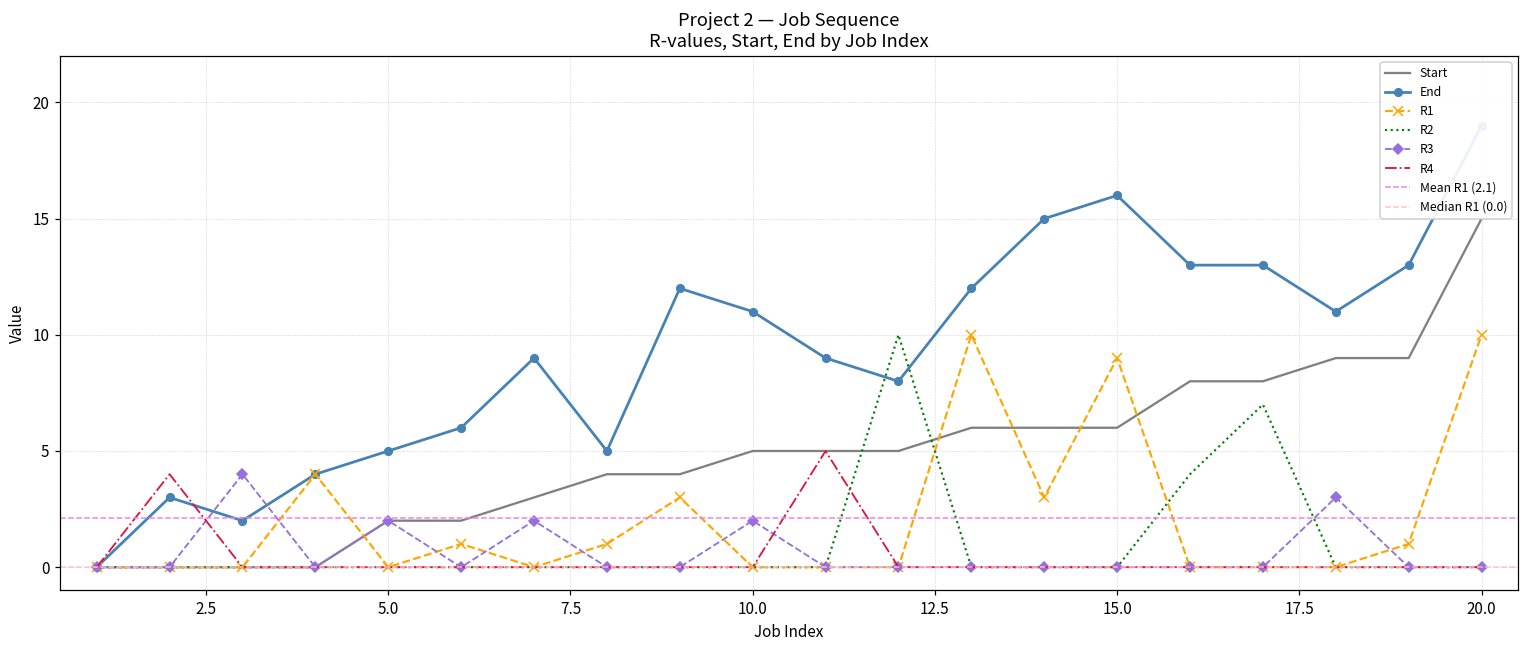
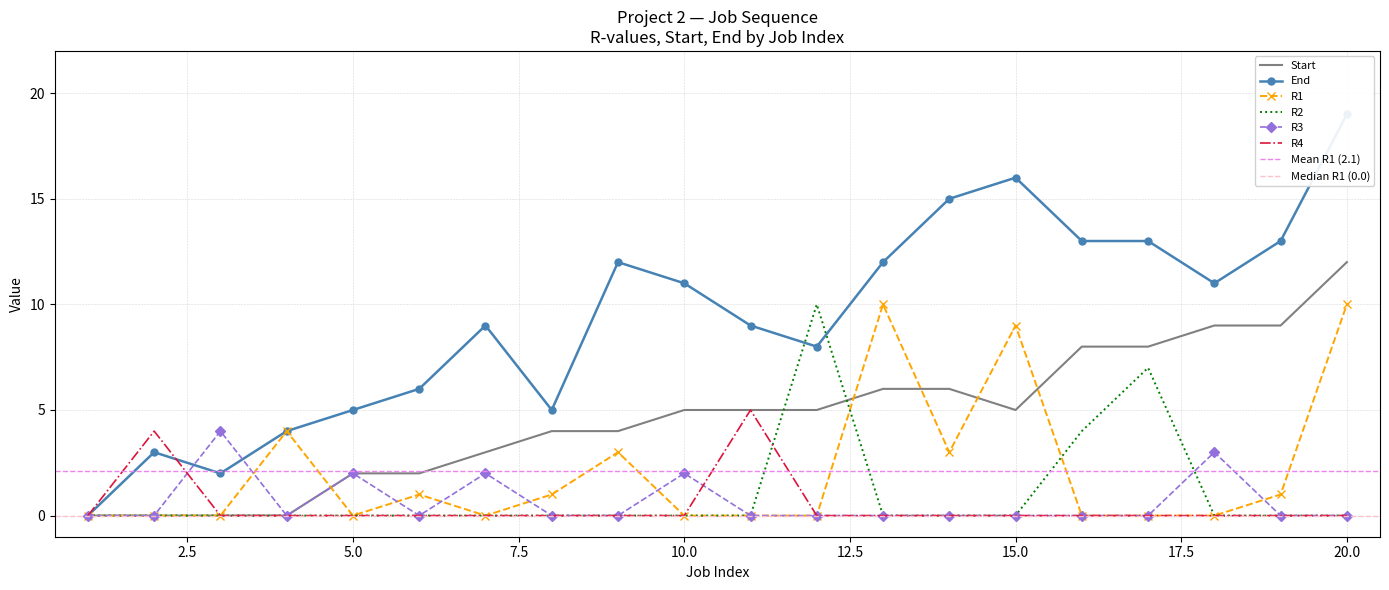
  {
    "Start": {
      "10.0": 5,
-     "15.0": 6,
-     "20.0": 15
+     "15.0": 5,
+     "20.0": 12
    },
    "End": {
      "5.0": 5,
      "10.0": 11,
      "15.0": 16
    },
    "R1": {
      "15.0": 9,
      "20.0": 10
    },
    "R3": {
      "10.0": 2
    }
  }
